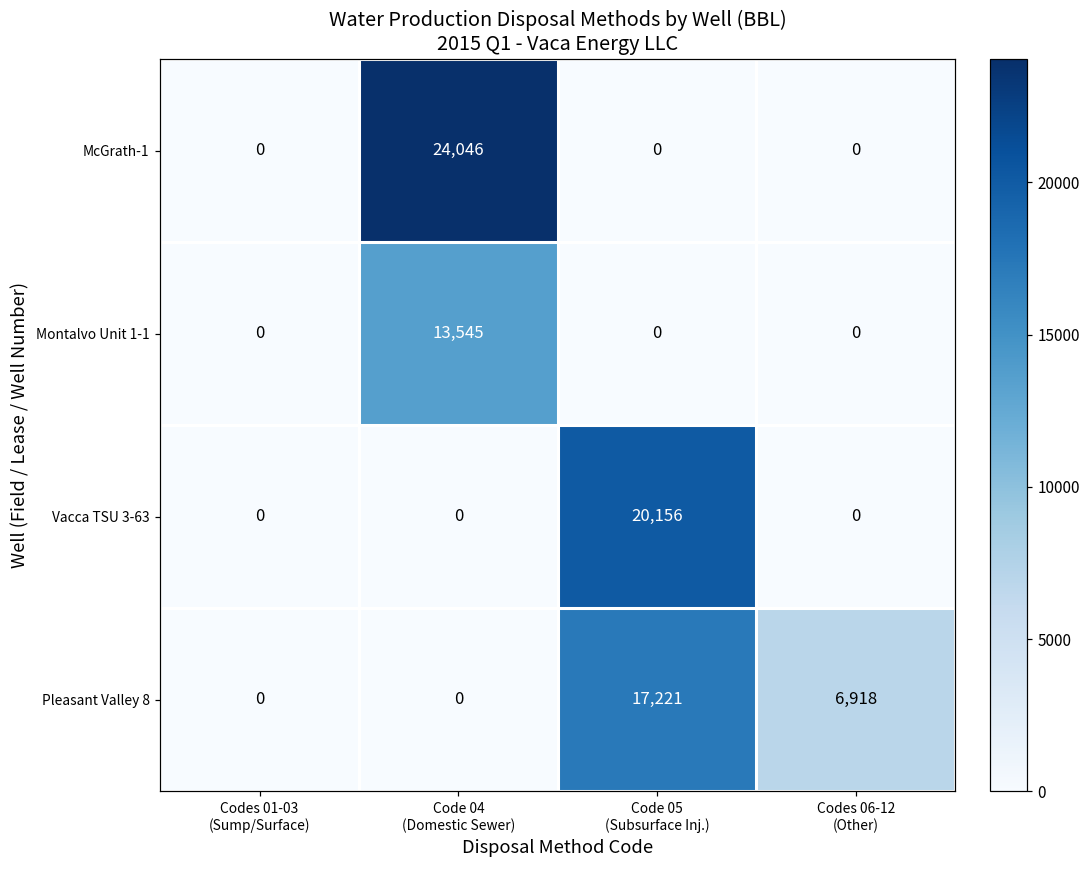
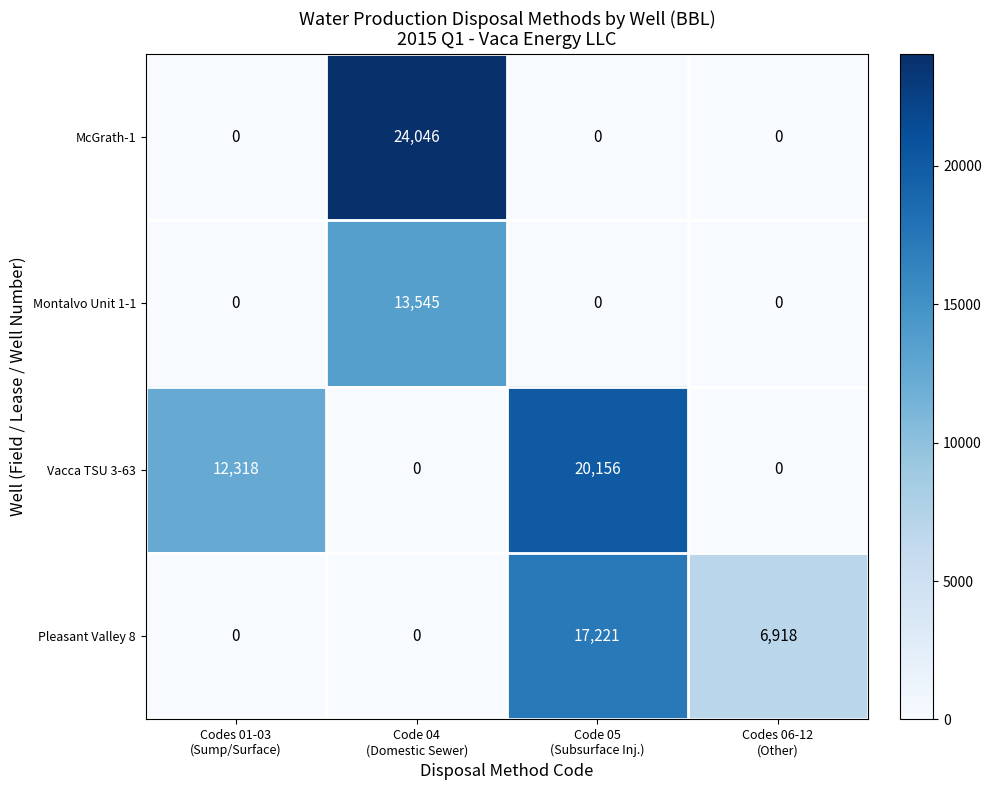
  {
    "McGrath-1": {
      "Codes 01-03 (Sump/Surface)": "0",
      "Code 04 (Domestic Sewer)": "24,046",
      "Code 05 (Subsurface Inj.)": "0",
      "Codes 06-12 (Other)": "0"
    },
    "Montalvo Unit 1-1": {
      "Codes 01-03 (Sump/Surface)": "0",
      "Code 04 (Domestic Sewer)": "13,545",
      "Code 05 (Subsurface Inj.)": "0",
      "Codes 06-12 (Other)": "0"
    },
    "Vacca TSU 3-63": {
-     "Codes 01-03 (Sump/Surface)": "0",
+     "Codes 01-03 (Sump/Surface)": "12,318",
      "Code 04 (Domestic Sewer)": "0",
      "Code 05 (Subsurface Inj.)": "20,156",
      "Codes 06-12 (Other)": "0"
    },
    "Pleasant Valley 8": {
      "Codes 01-03 (Sump/Surface)": "0",
      "Code 04 (Domestic Sewer)": "0",
      "Code 05 (Subsurface Inj.)": "17,221",
      "Codes 06-12 (Other)": "6,918"
    }
  }
